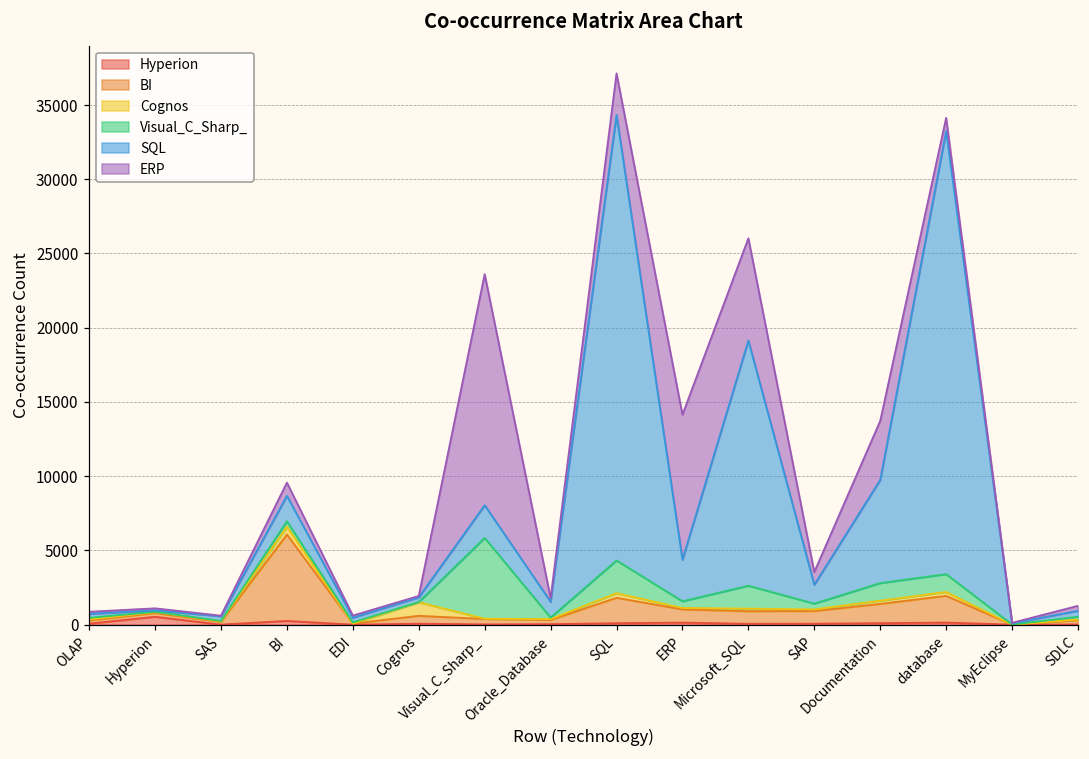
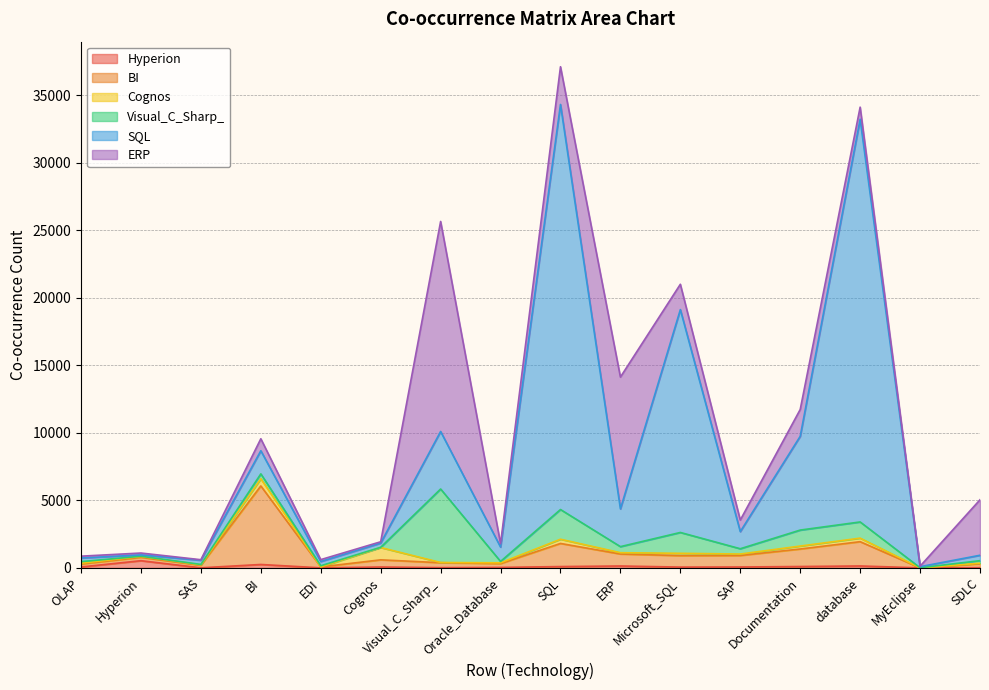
  {
    "Cognos": {
      "BI": 500,
      "SQL": 300,
      "Documentation": 200,
      "database": 300
    },
    "Visual_C_Sharp_": {
      "BI": 400,
      "Visual_C_Sharp_": 5400,
      "SQL": 2200,
      "ERP": 400,
      "Microsoft_SQL": 1500,
      "SAP": 400,
      "Documentation": 1200,
      "database": 1200
    },
    "SQL": {
      "BI": 1700,
-     "Visual_C_Sharp_": 2200,
+     "Visual_C_Sharp_": 4300,
      "Oracle_Database": 1100,
      "SQL": 30000,
      "ERP": 2800,
      "Microsoft_SQL": 16500,
      "SAP": 1300,
      "Documentation": 6900,
      "database": 29800,
      "SDLC": 400
    },
    "ERP": {
      "BI": 900,
      "Visual_C_Sharp_": 15600,
      "Oracle_Database": 300,
      "SQL": 2800,
      "ERP": 9800,
-     "Microsoft_SQL": 6900,
+     "Microsoft_SQL": 1900,
      "SAP": 900,
-     "Documentation": 4000,
+     "Documentation": 2000,
      "database": 900,
-     "SDLC": 300
+     "SDLC": 4100
    }
  }
